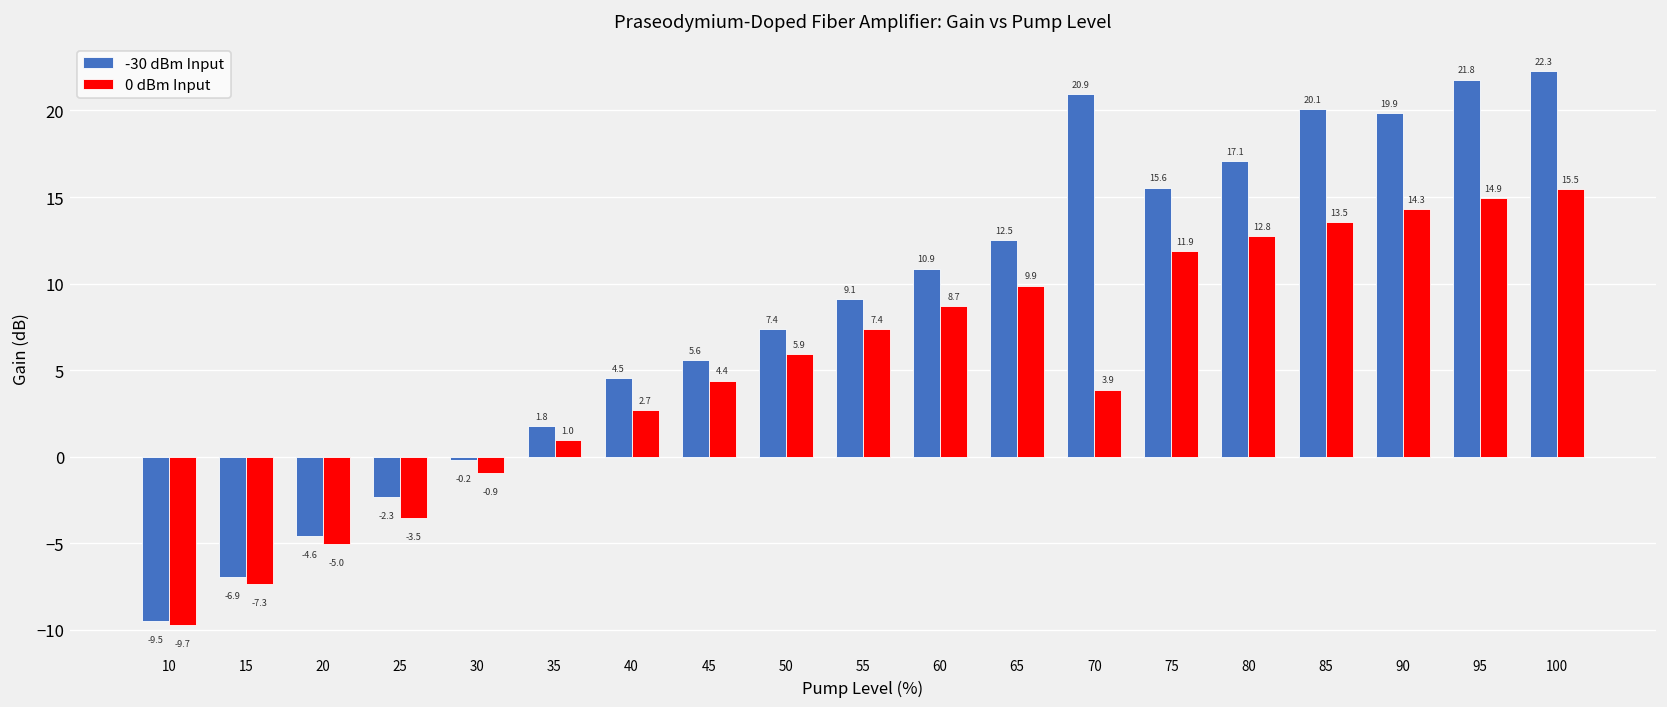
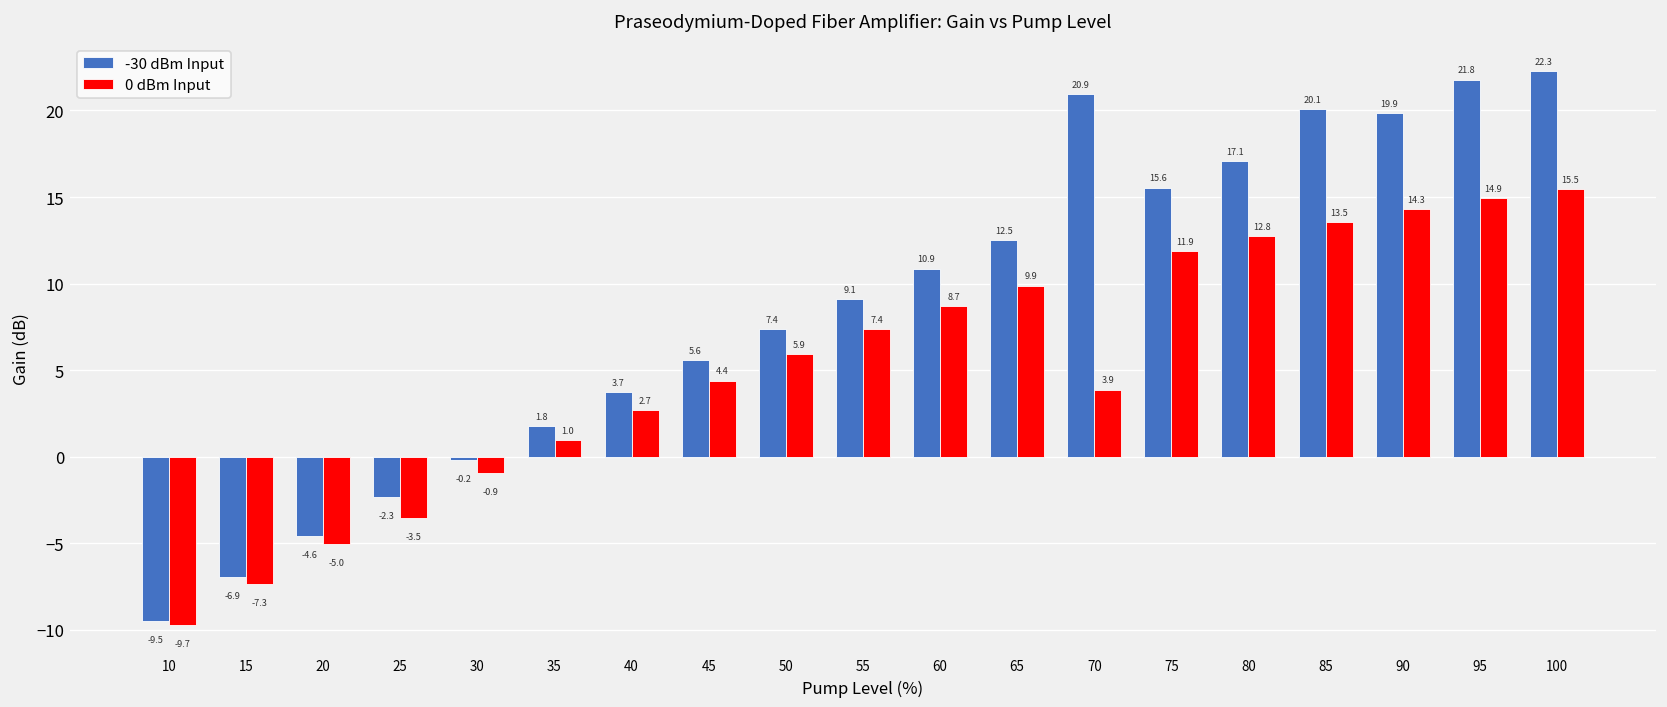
  {
    "-30 dBm Input": {
      "10": -9.5,
      "15": -6.9,
      "20": -4.6,
      "25": -2.3,
      "30": -0.2,
      "35": 1.8,
-     "40": 4.5,
+     "40": 3.7,
      "45": 5.6,
      "50": 7.4,
      "55": 9.1,
      "60": 10.9,
      "65": 12.5,
      "70": 20.9,
      "75": 15.6,
      "80": 17.1,
      "85": 20.1,
      "90": 19.9,
      "95": 21.8,
      "100": 22.3
    },
    "0 dBm Input": {
      "10": -9.7,
      "15": -7.3,
      "20": -5.0,
      "25": -3.5,
      "30": -0.9,
      "35": 1.0,
      "40": 2.7,
      "45": 4.4,
      "50": 5.9,
      "55": 7.4,
      "60": 8.7,
      "65": 9.9,
      "70": 3.9,
      "75": 11.9,
      "80": 12.8,
      "85": 13.5,
      "90": 14.3,
      "95": 14.9,
      "100": 15.5
    }
  }
